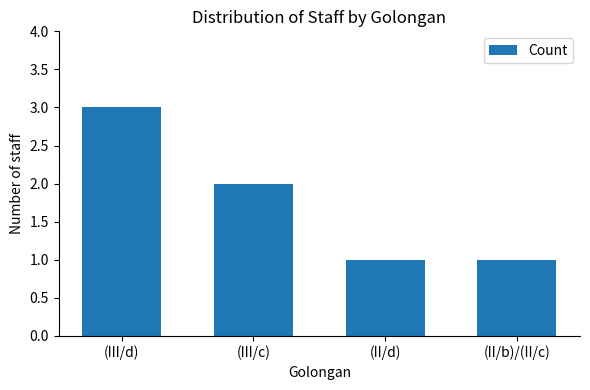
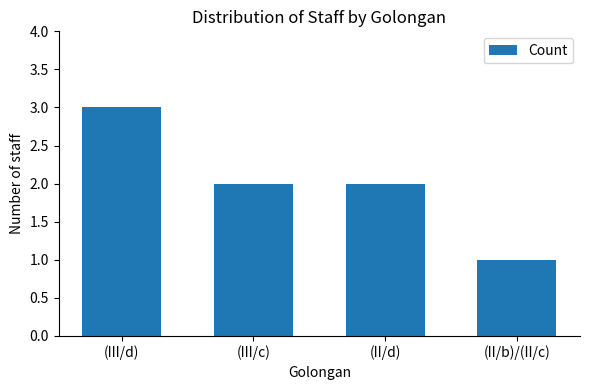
  {
    "(III/d)": 3,
    "(III/c)": 2,
-   "(II/d)": 1,
+   "(II/d)": 2,
    "(II/b)/(II/c)": 1
  }
